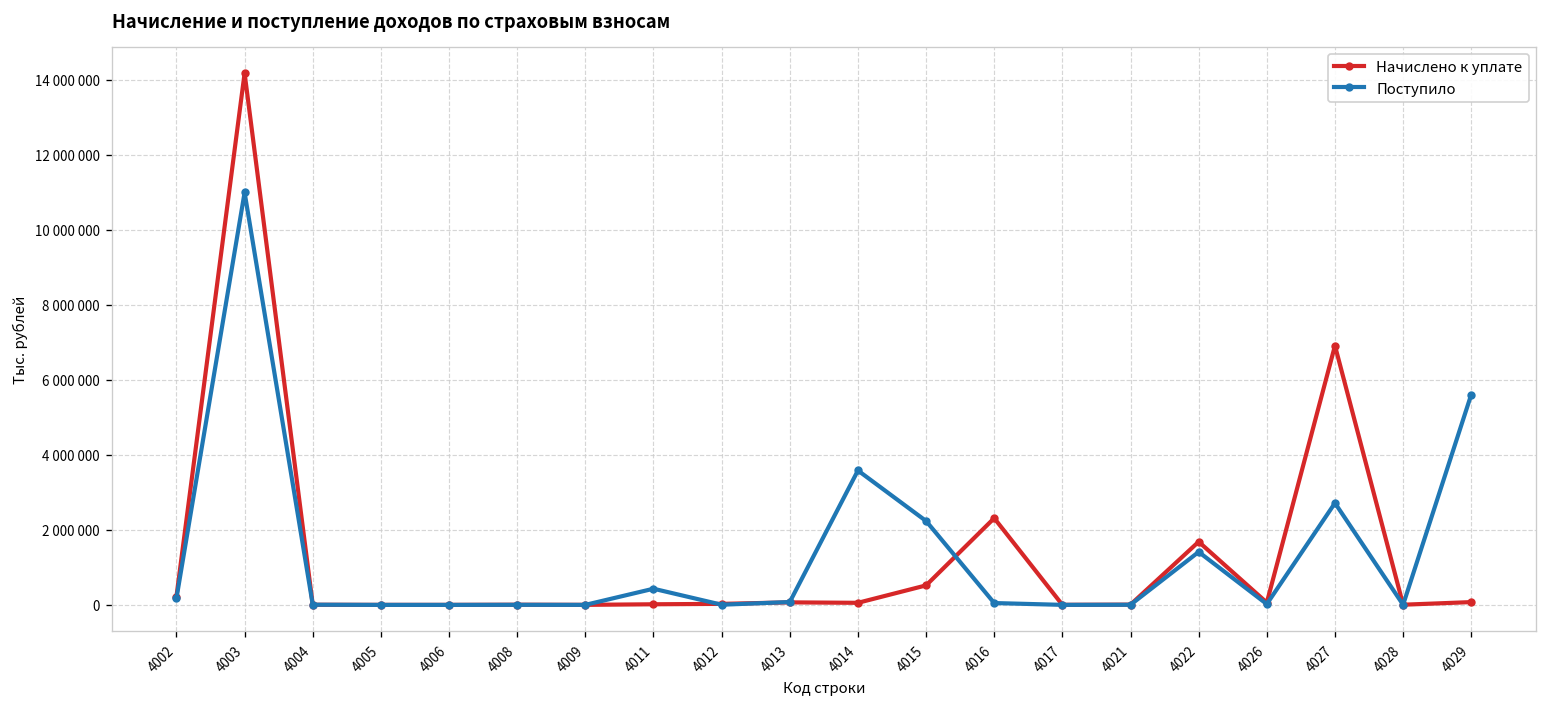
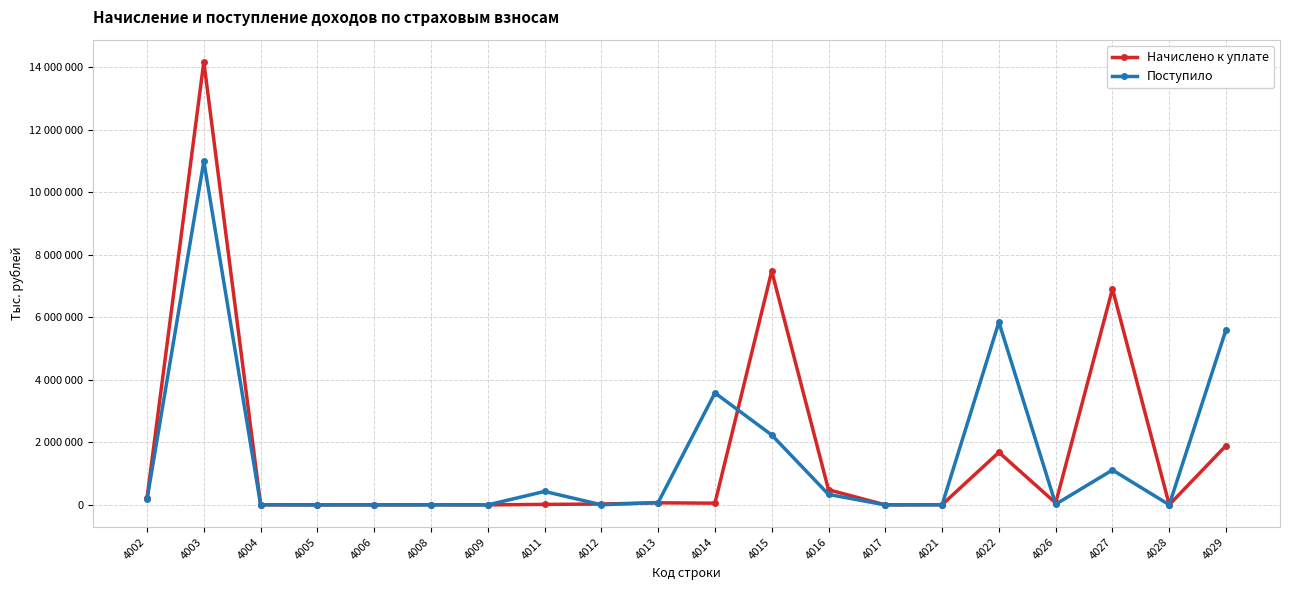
  {
    "Начислено к уплате": {
      "4003": 14200000,
      "4011": 0,
      "4014": 100000,
-     "4015": 500000,
-     "4016": 2300000,
+     "4015": 7500000,
+     "4016": 500000,
      "4022": 1700000,
      "4027": 6900000,
-     "4029": 100000
+     "4029": 1900000
    },
    "Поступило": {
      "4003": 11000000,
      "4011": 400000,
      "4014": 3600000,
      "4015": 2200000,
-     "4016": 0,
-     "4022": 1400000,
-     "4027": 2700000,
+     "4016": 300000,
+     "4022": 5800000,
+     "4027": 1100000,
      "4029": 5600000
    }
  }
